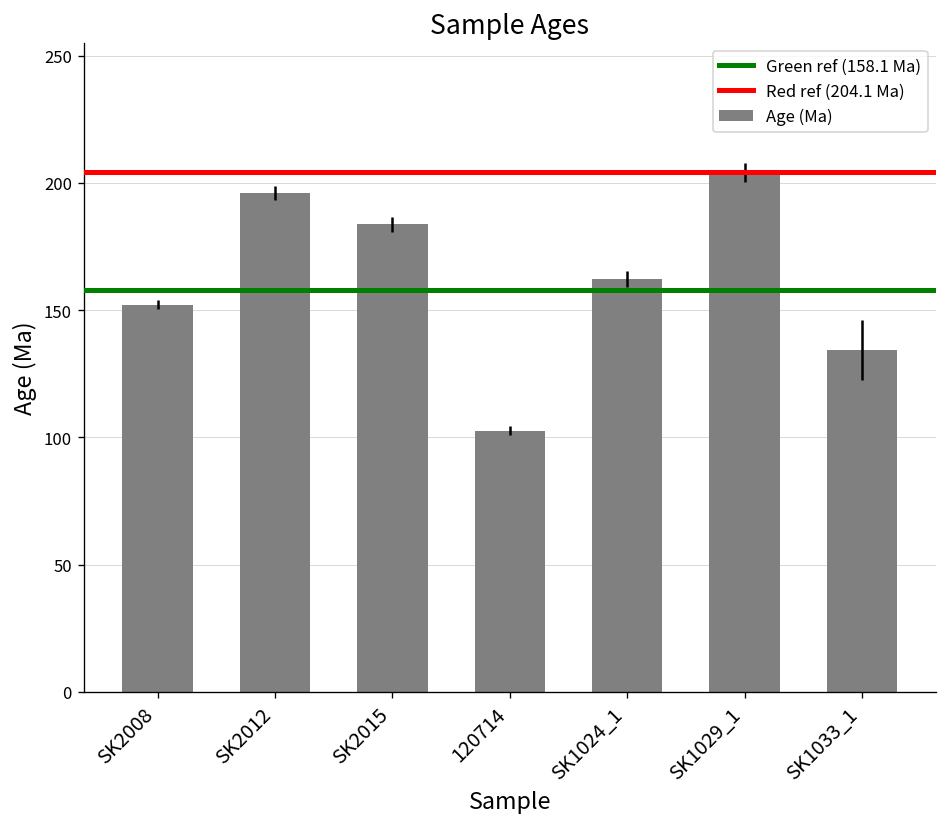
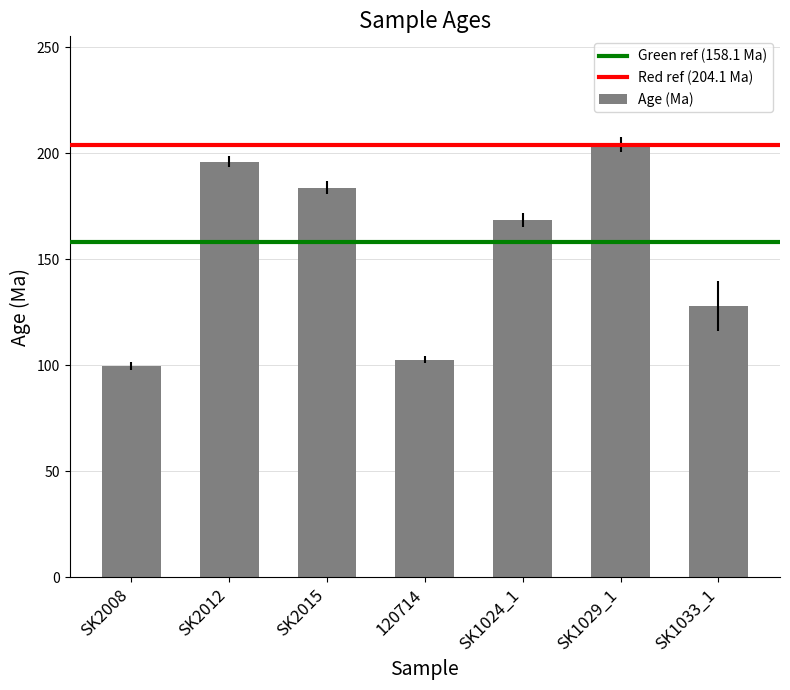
  {
-   "SK2008": 152,
+   "SK2008": 100,
    "SK2012": 196,
    "SK2015": 184,
    "120714": 103,
-   "SK1024_1": 162,
+   "SK1024_1": 169,
    "SK1029_1": 204,
-   "SK1033_1": 134
+   "SK1033_1": 128
  }
